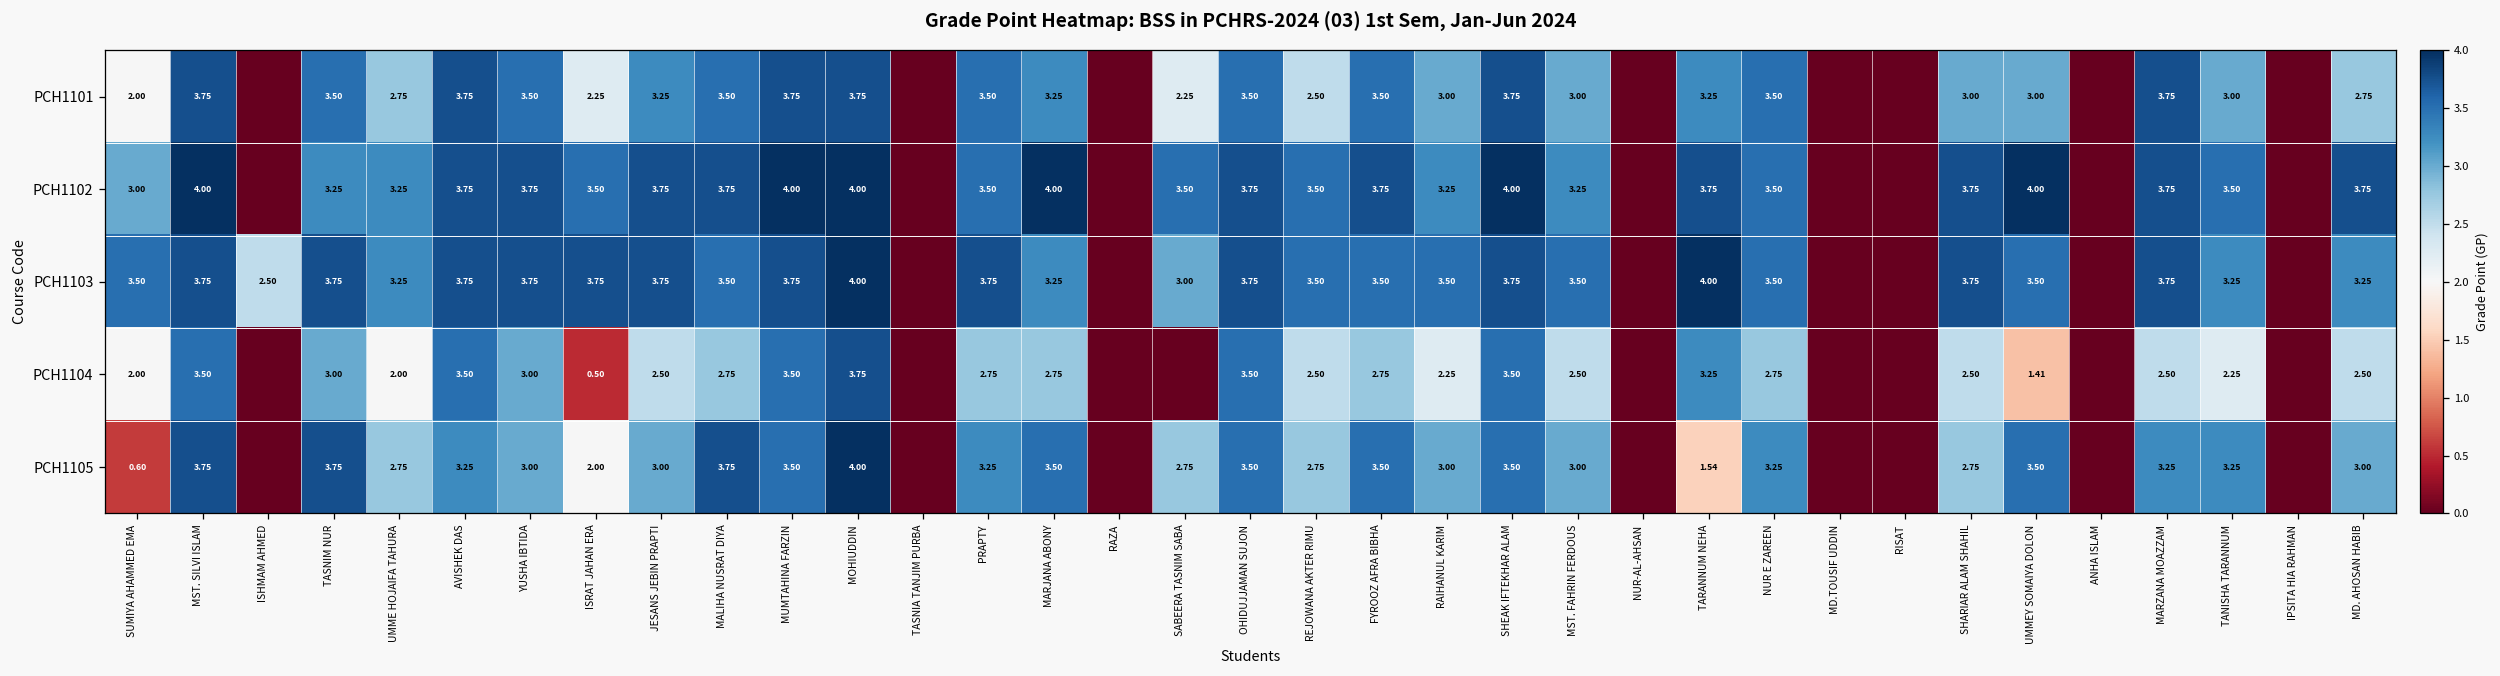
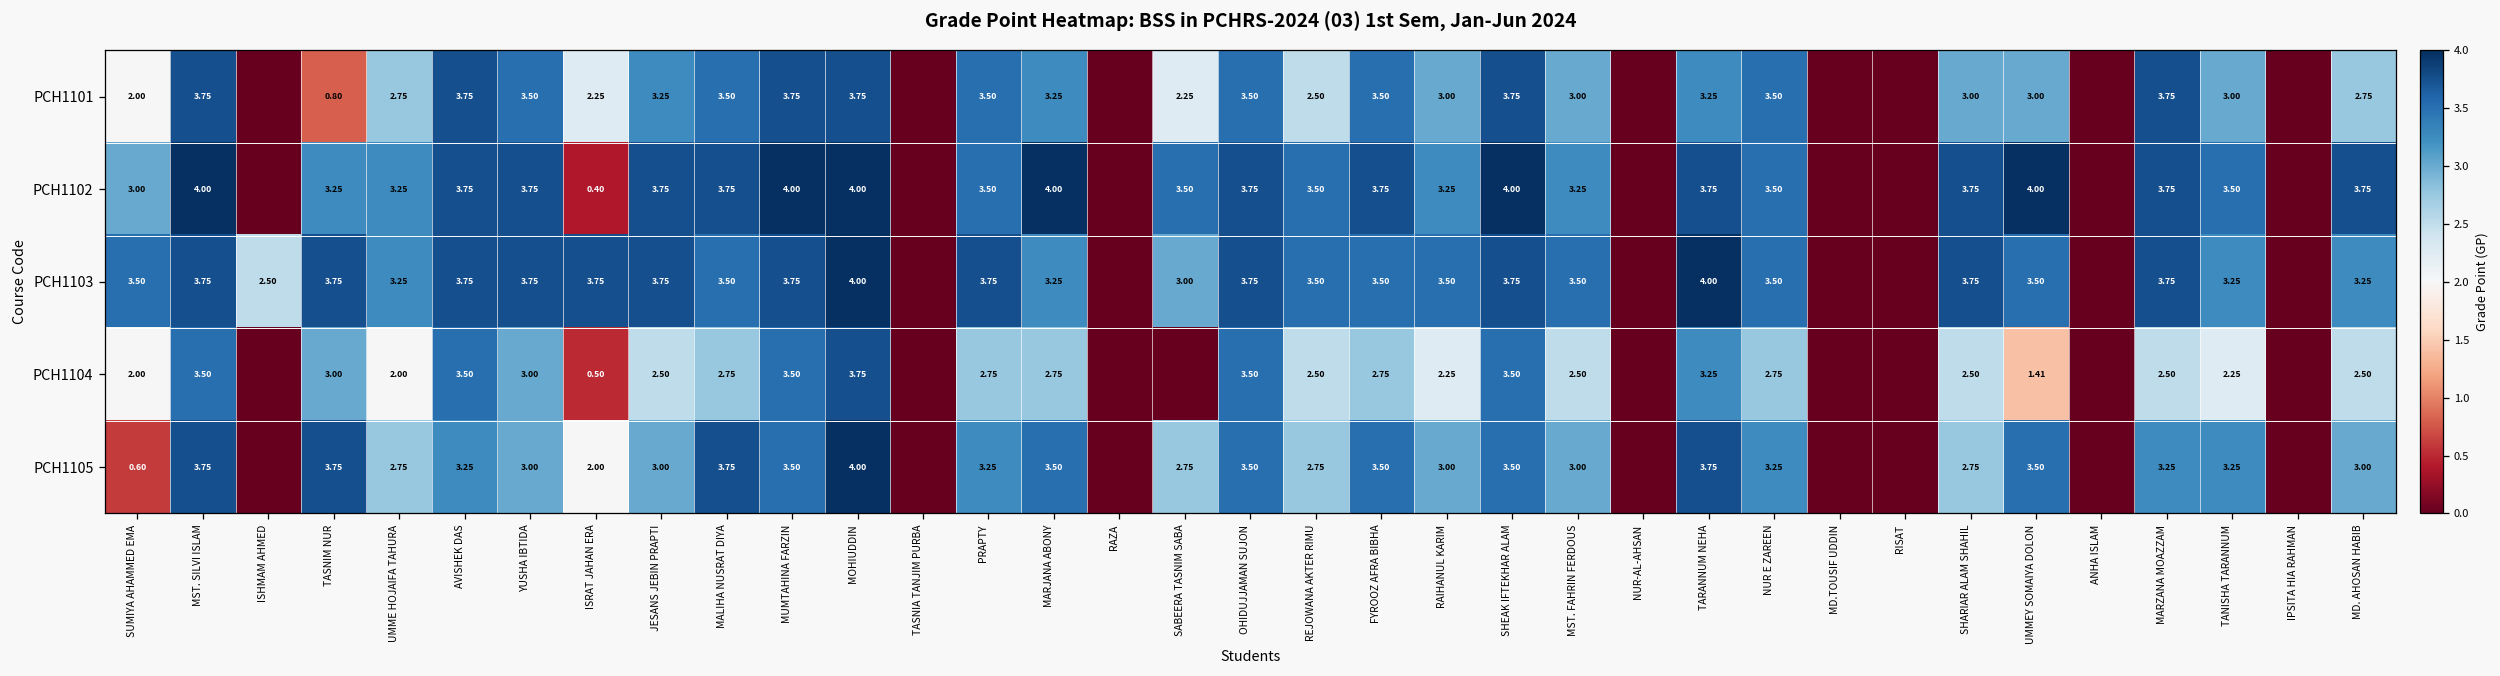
  {
    "PCH1101": {
      "SUMIYA AHAMMED EMA": 2.00,
      "MST. SILVI ISLAM": 3.75,
-     "TASNIM NUR": 3.50,
+     "TASNIM NUR": 0.80,
      "UMME HOJAIFA TAHURA": 2.75,
      "AVISHEK DAS": 3.75,
      "YUSHA IBTIDA": 3.50,
      "ISRAT JAHAN ERA": 2.25,
      "JESANS JEBIN PRAPTI": 3.25,
      "MALIHA NUSRAT DIYA": 3.50,
      "MUMTAHINA FARZIN": 3.75,
      "MOHIUDDIN": 3.75,
      "PRAPTY": 3.50,
      "MARJANA ABONY": 3.25,
      "SABEERA TASNIM SABA": 2.25,
      "OHIDUJJAMAN SUJON": 3.50,
      "REJOWANA AKTER RIMU": 2.50,
      "FYROOZ AFRA BIBHA": 3.50,
      "RAIHANUL KARIM": 3.00,
      "SHEAK IFTEKHAR ALAM": 3.75,
      "MST. FAHRIN FERDOUS": 3.00,
      "TARANNUM NEHA": 3.25,
      "NUR E ZAREEN": 3.50,
      "SHARIAR ALAM SHAHIL": 3.00,
      "UMMEY SOMAIYA DOLON": 3.00,
      "MARZANA MOAZZAM": 3.75,
      "TANISHA TARANNUM": 3.00,
      "MD. AHOSAN HABIB": 2.75
    },
    "PCH1102": {
      "SUMIYA AHAMMED EMA": 3.00,
      "MST. SILVI ISLAM": 4.00,
      "TASNIM NUR": 3.25,
      "UMME HOJAIFA TAHURA": 3.25,
      "AVISHEK DAS": 3.75,
      "YUSHA IBTIDA": 3.75,
-     "ISRAT JAHAN ERA": 3.50,
+     "ISRAT JAHAN ERA": 0.40,
      "JESANS JEBIN PRAPTI": 3.75,
      "MALIHA NUSRAT DIYA": 3.75,
      "MUMTAHINA FARZIN": 4.00,
      "MOHIUDDIN": 4.00,
      "PRAPTY": 3.50,
      "MARJANA ABONY": 4.00,
      "SABEERA TASNIM SABA": 3.50,
      "OHIDUJJAMAN SUJON": 3.75,
      "REJOWANA AKTER RIMU": 3.50,
      "FYROOZ AFRA BIBHA": 3.75,
      "RAIHANUL KARIM": 3.25,
      "SHEAK IFTEKHAR ALAM": 4.00,
      "MST. FAHRIN FERDOUS": 3.25,
      "TARANNUM NEHA": 3.75,
      "NUR E ZAREEN": 3.50,
      "SHARIAR ALAM SHAHIL": 3.75,
      "UMMEY SOMAIYA DOLON": 4.00,
      "MARZANA MOAZZAM": 3.75,
      "TANISHA TARANNUM": 3.50,
      "MD. AHOSAN HABIB": 3.75
    },
    "PCH1103": {
      "SUMIYA AHAMMED EMA": 3.50,
      "MST. SILVI ISLAM": 3.75,
      "ISHMAM AHMED": 2.50,
      "TASNIM NUR": 3.75,
      "UMME HOJAIFA TAHURA": 3.25,
      "AVISHEK DAS": 3.75,
      "YUSHA IBTIDA": 3.75,
      "ISRAT JAHAN ERA": 3.75,
      "JESANS JEBIN PRAPTI": 3.75,
      "MALIHA NUSRAT DIYA": 3.50,
      "MUMTAHINA FARZIN": 3.75,
      "MOHIUDDIN": 4.00,
      "PRAPTY": 3.75,
      "MARJANA ABONY": 3.25,
      "SABEERA TASNIM SABA": 3.00,
      "OHIDUJJAMAN SUJON": 3.75,
      "REJOWANA AKTER RIMU": 3.50,
      "FYROOZ AFRA BIBHA": 3.50,
      "RAIHANUL KARIM": 3.50,
      "SHEAK IFTEKHAR ALAM": 3.75,
      "MST. FAHRIN FERDOUS": 3.50,
      "TARANNUM NEHA": 4.00,
      "NUR E ZAREEN": 3.50,
      "SHARIAR ALAM SHAHIL": 3.75,
      "UMMEY SOMAIYA DOLON": 3.50,
      "MARZANA MOAZZAM": 3.75,
      "TANISHA TARANNUM": 3.25,
      "MD. AHOSAN HABIB": 3.25
    },
    "PCH1104": {
      "SUMIYA AHAMMED EMA": 2.00,
      "MST. SILVI ISLAM": 3.50,
      "TASNIM NUR": 3.00,
      "UMME HOJAIFA TAHURA": 2.00,
      "AVISHEK DAS": 3.50,
      "YUSHA IBTIDA": 3.00,
      "ISRAT JAHAN ERA": 0.50,
      "JESANS JEBIN PRAPTI": 2.50,
      "MALIHA NUSRAT DIYA": 2.75,
      "MUMTAHINA FARZIN": 3.50,
      "MOHIUDDIN": 3.75,
      "PRAPTY": 2.75,
      "MARJANA ABONY": 2.75,
      "OHIDUJJAMAN SUJON": 3.50,
      "REJOWANA AKTER RIMU": 2.50,
      "FYROOZ AFRA BIBHA": 2.75,
      "RAIHANUL KARIM": 2.25,
      "SHEAK IFTEKHAR ALAM": 3.50,
      "MST. FAHRIN FERDOUS": 2.50,
      "TARANNUM NEHA": 3.25,
      "NUR E ZAREEN": 2.75,
      "SHARIAR ALAM SHAHIL": 2.50,
      "UMMEY SOMAIYA DOLON": 1.41,
      "MARZANA MOAZZAM": 2.50,
      "TANISHA TARANNUM": 2.25,
      "MD. AHOSAN HABIB": 2.50
    },
    "PCH1105": {
      "SUMIYA AHAMMED EMA": 0.60,
      "MST. SILVI ISLAM": 3.75,
      "TASNIM NUR": 3.75,
      "UMME HOJAIFA TAHURA": 2.75,
      "AVISHEK DAS": 3.25,
      "YUSHA IBTIDA": 3.00,
      "ISRAT JAHAN ERA": 2.00,
      "JESANS JEBIN PRAPTI": 3.00,
      "MALIHA NUSRAT DIYA": 3.75,
      "MUMTAHINA FARZIN": 3.50,
      "MOHIUDDIN": 4.00,
      "PRAPTY": 3.25,
      "MARJANA ABONY": 3.50,
      "SABEERA TASNIM SABA": 2.75,
      "OHIDUJJAMAN SUJON": 3.50,
      "REJOWANA AKTER RIMU": 2.75,
      "FYROOZ AFRA BIBHA": 3.50,
      "RAIHANUL KARIM": 3.00,
      "SHEAK IFTEKHAR ALAM": 3.50,
      "MST. FAHRIN FERDOUS": 3.00,
-     "TARANNUM NEHA": 1.54,
+     "TARANNUM NEHA": 3.75,
      "NUR E ZAREEN": 3.25,
      "SHARIAR ALAM SHAHIL": 2.75,
      "UMMEY SOMAIYA DOLON": 3.50,
      "MARZANA MOAZZAM": 3.25,
      "TANISHA TARANNUM": 3.25,
      "MD. AHOSAN HABIB": 3.00
    }
  }
